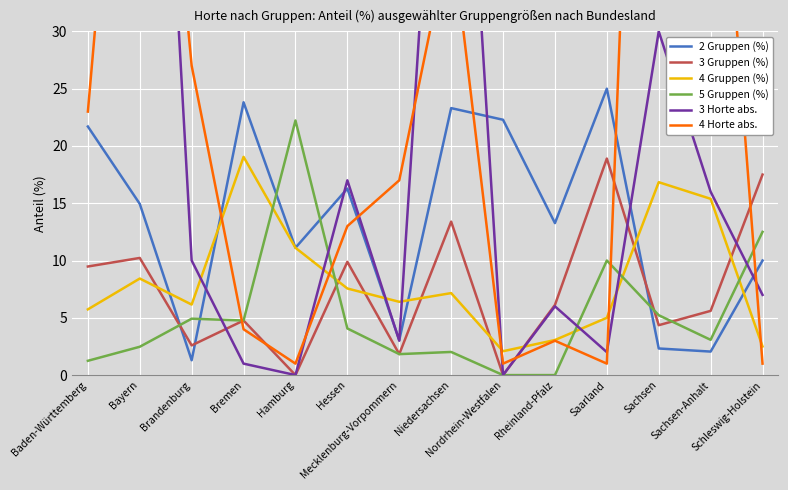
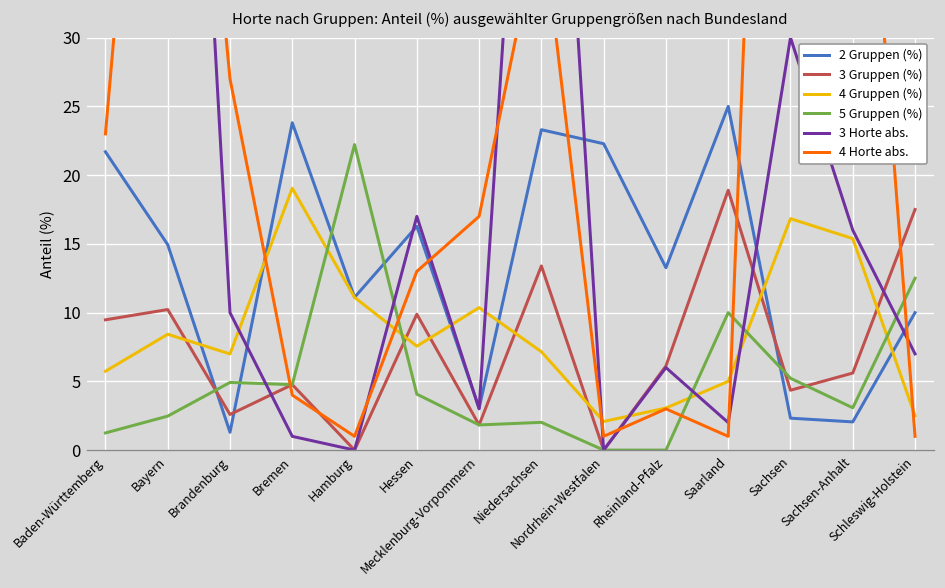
  {
    "2 Gruppen (%)": {
      "Baden-Württemberg": 21.7,
      "Bayern": 14.9,
      "Brandenburg": 1.3,
      "Bremen": 23.8,
      "Hessen": 16.3,
      "Niedersachsen": 23.3,
      "Nordrhein-Westfalen": 22.3,
      "Rheinland-Pfalz": 13.3,
      "Saarland": 25.0,
      "Sachsen": 2.3,
      "Sachsen-Anhalt": 2.1,
      "Schleswig-Holstein": 10.0
    },
    "3 Gruppen (%)": {
      "Baden-Württemberg": 9.5,
      "Bayern": 10.2,
      "Brandenburg": 2.6,
      "Hessen": 9.9,
      "Niedersachsen": 13.4,
      "Saarland": 18.9,
      "Sachsen": 4.4,
      "Sachsen-Anhalt": 5.6,
      "Schleswig-Holstein": 17.5
    },
    "4 Gruppen (%)": {
      "Baden-Württemberg": 5.7,
      "Bayern": 8.4,
-     "Brandenburg": 6.2,
+     "Brandenburg": 7.0,
      "Bremen": 19.0,
      "Hessen": 7.6,
-     "Mecklenburg-Vorpommern": 6.4,
+     "Mecklenburg-Vorpommern": 10.4,
      "Niedersachsen": 7.2,
      "Nordrhein-Westfalen": 2.1,
      "Saarland": 5.0,
      "Sachsen": 16.8,
      "Sachsen-Anhalt": 15.4,
      "Schleswig-Holstein": 2.5
    },
    "5 Gruppen (%)": {
      "Baden-Württemberg": 1.2,
      "Bayern": 2.5,
      "Brandenburg": 4.9,
      "Hamburg": 22.2,
      "Hessen": 4.1,
      "Niedersachsen": 2.0,
      "Rheinland-Pfalz": 0.0,
      "Saarland": 10.0,
      "Sachsen": 5.2,
      "Sachsen-Anhalt": 3.1,
      "Schleswig-Holstein": 12.5
    },
    "3 Horte abs.": {
      "Brandenburg": 10.0,
      "Bremen": 1.0,
      "Hessen": 17.0,
      "Saarland": 2.0,
      "Sachsen": 30.0,
      "Sachsen-Anhalt": 16.0,
      "Schleswig-Holstein": 7.0
    },
    "4 Horte abs.": {
      "Baden-Württemberg": 23.0,
      "Brandenburg": 27.0,
      "Bremen": 4.0,
      "Hamburg": 1.0,
      "Hessen": 13.0,
      "Mecklenburg-Vorpommern": 17.0,
      "Nordrhein-Westfalen": 1.0,
      "Saarland": 1.0,
      "Schleswig-Holstein": 1.0
    }
  }
